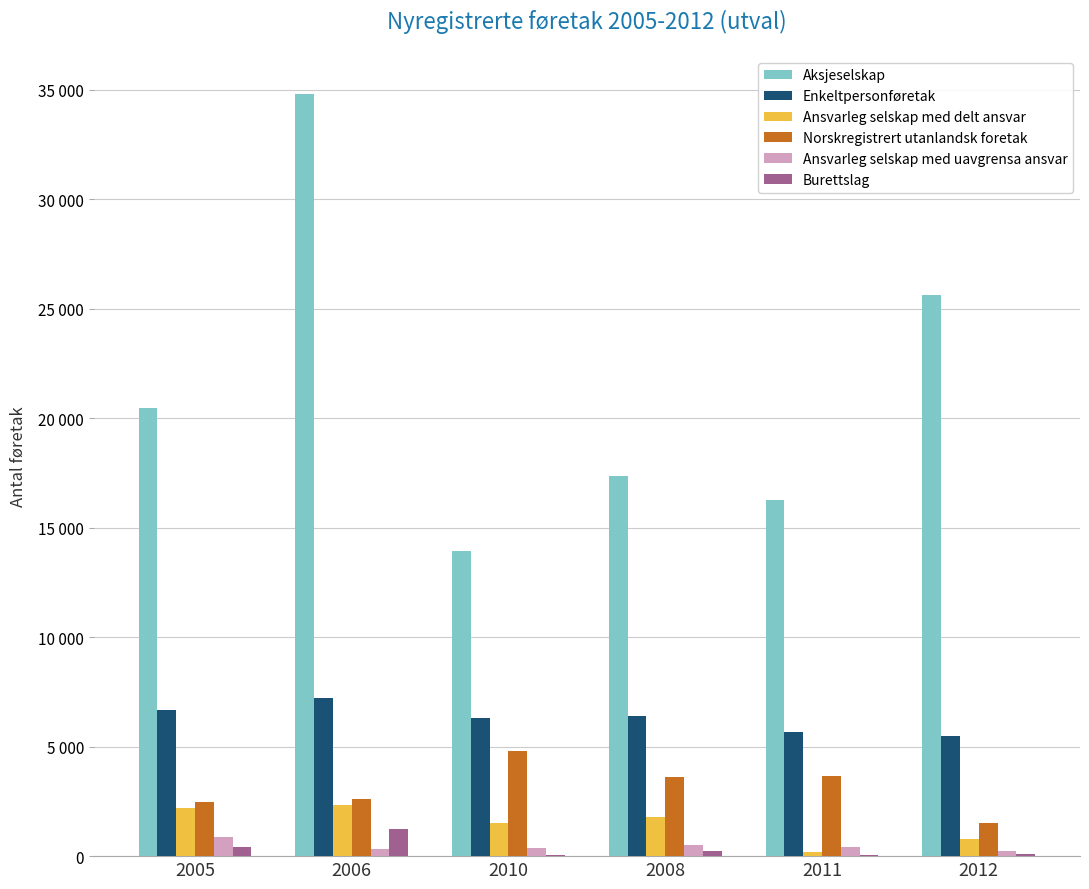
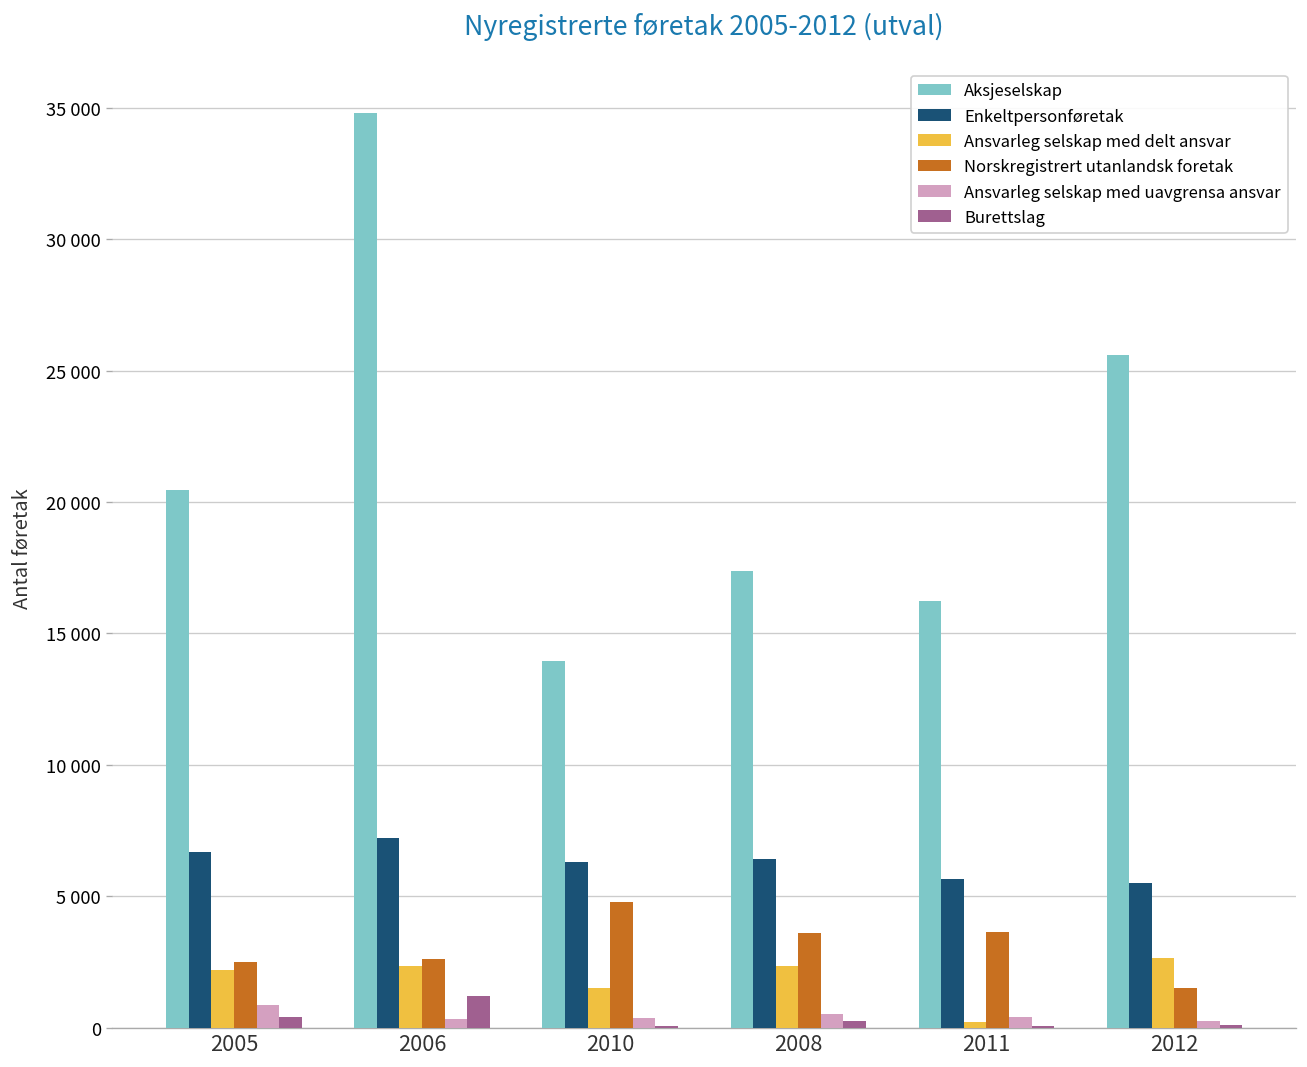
  {
    "Aksjeselskap": {
      "2005": 20500,
      "2006": 34800,
      "2010": 13900,
      "2008": 17400,
      "2011": 16200,
      "2012": 25600
    },
    "Enkeltpersonføretak": {
      "2005": 6700,
      "2006": 7200,
      "2010": 6300,
      "2008": 6400,
      "2011": 5700,
      "2012": 5500
    },
    "Ansvarleg selskap med delt ansvar": {
      "2005": 2200,
      "2006": 2400,
      "2010": 1500,
-     "2008": 1800,
+     "2008": 2400,
      "2011": 200,
-     "2012": 800
+     "2012": 2700
    },
    "Norskregistrert utanlandsk foretak": {
      "2005": 2500,
      "2006": 2600,
      "2010": 4800,
      "2008": 3600,
      "2011": 3600,
      "2012": 1500
    },
    "Ansvarleg selskap med uavgrensa ansvar": {
      "2005": 900,
      "2006": 300,
      "2010": 400,
      "2008": 500,
      "2011": 400,
      "2012": 200
    },
    "Burettslag": {
      "2005": 400,
      "2006": 1200,
      "2008": 200
    }
  }
